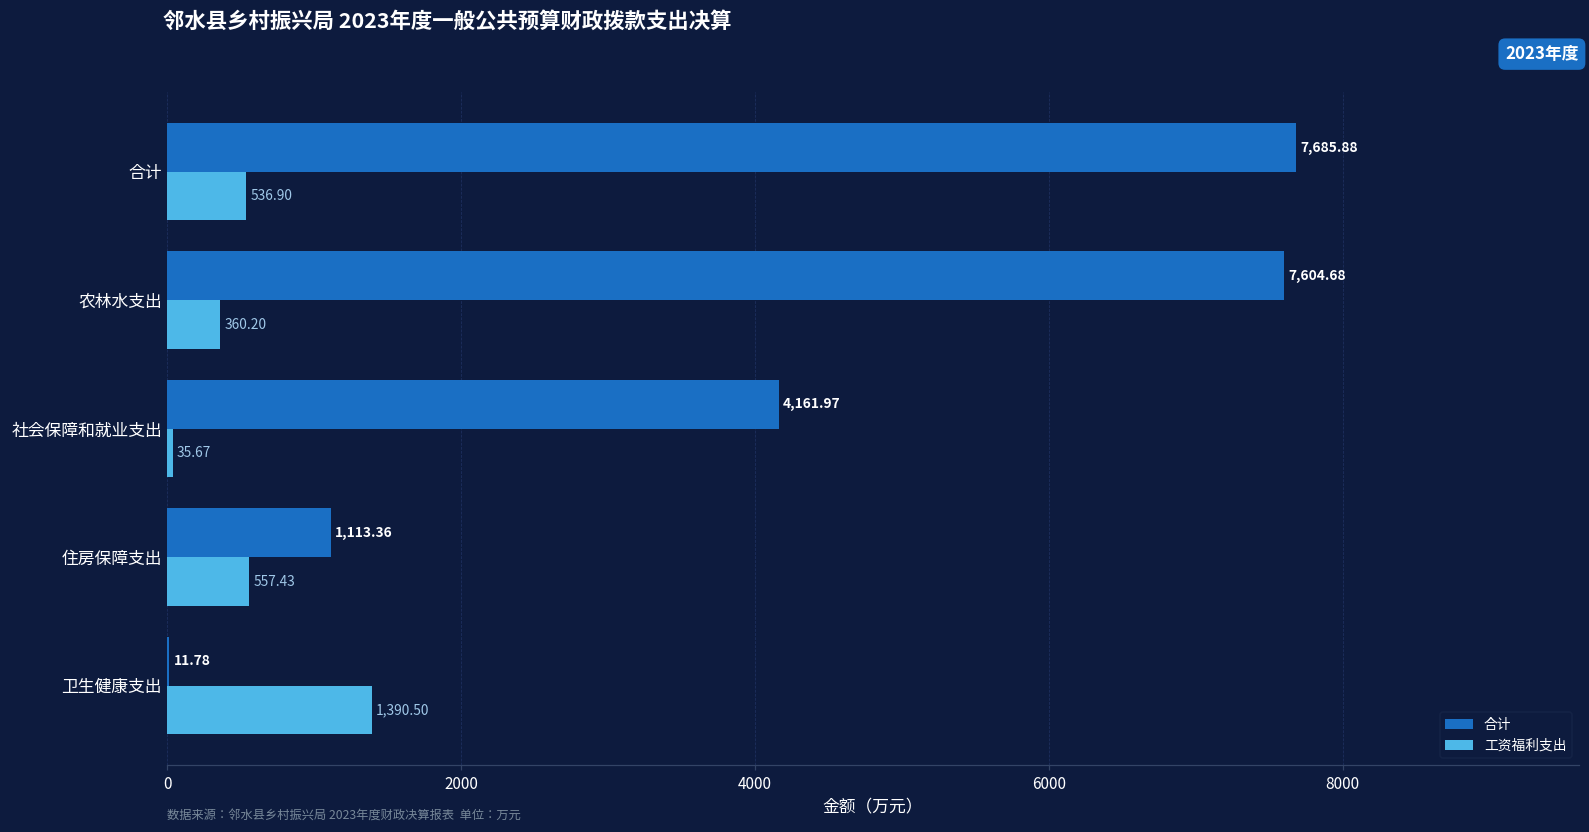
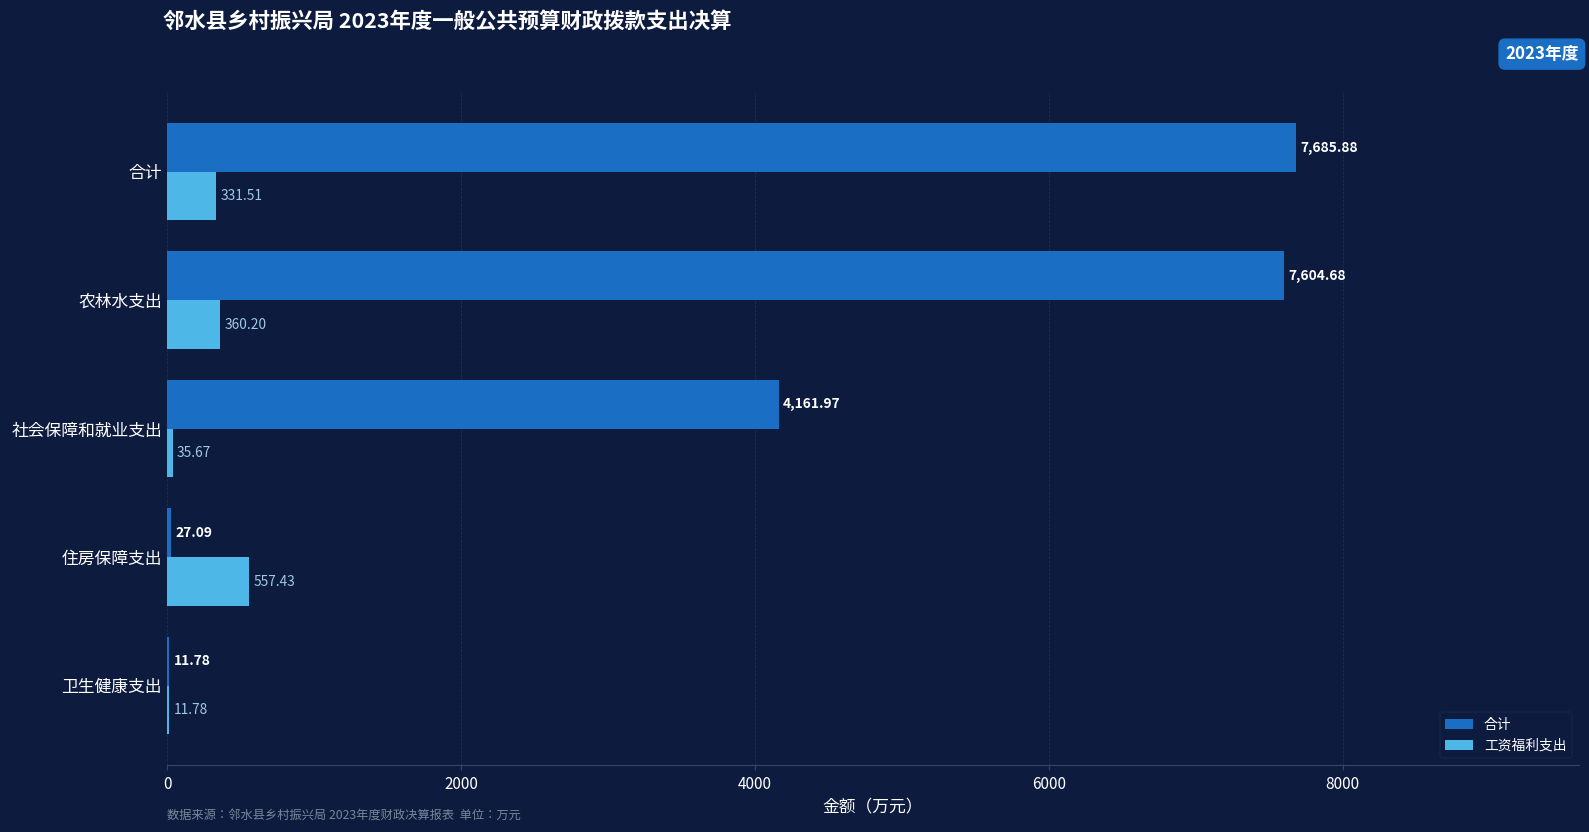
  {
    "合计": {
      "合计": "7,685.88",
      "农林水支出": "7,604.68",
      "社会保障和就业支出": "4,161.97",
-     "住房保障支出": "1,113.36",
+     "住房保障支出": "27.09",
      "卫生健康支出": "11.78"
    },
    "工资福利支出": {
-     "合计": "536.90",
+     "合计": "331.51",
      "农林水支出": "360.20",
      "社会保障和就业支出": "35.67",
      "住房保障支出": "557.43",
-     "卫生健康支出": "1,390.50"
+     "卫生健康支出": "11.78"
    }
  }
